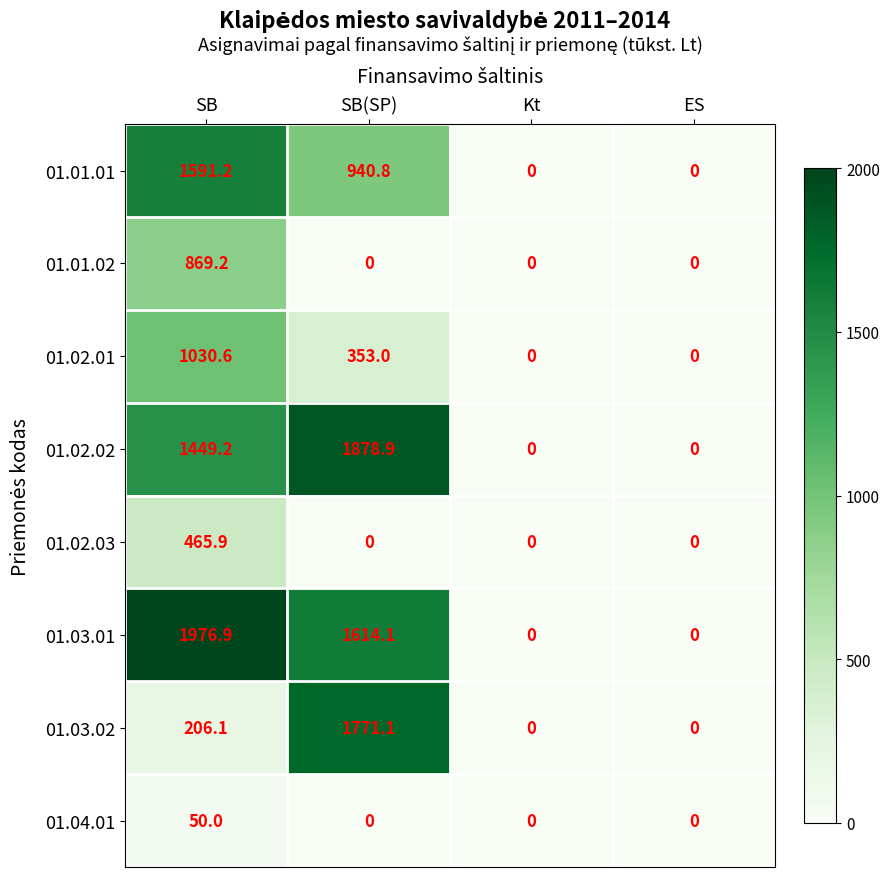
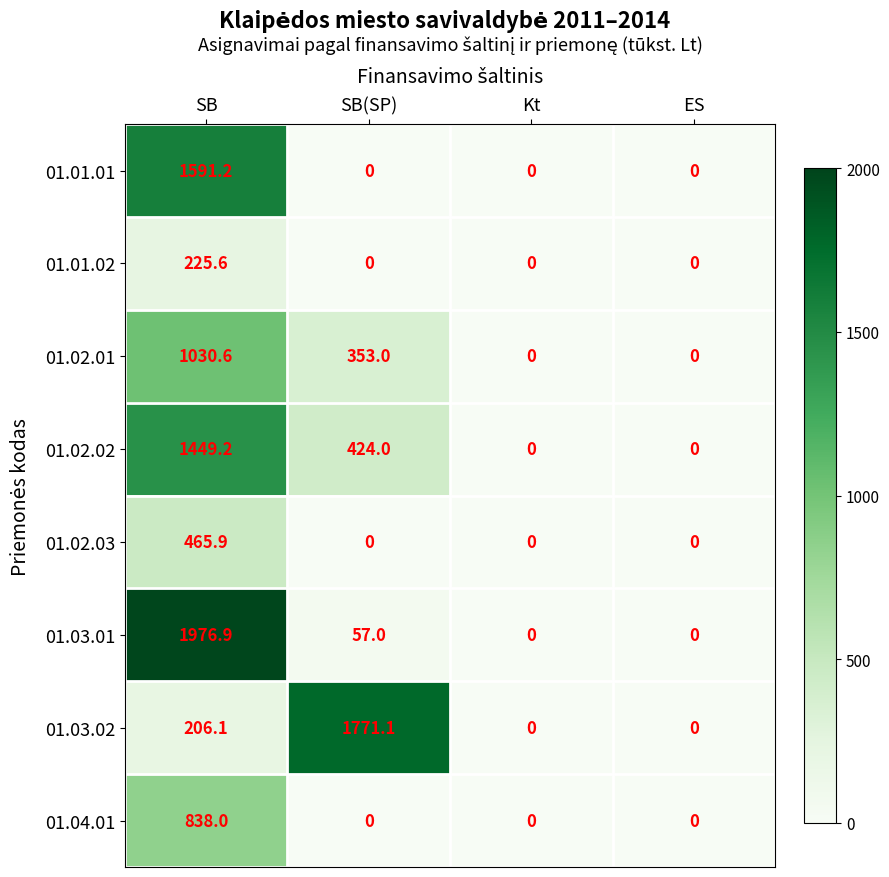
  {
    "01.01.01": {
      "SB": 1591.2,
-     "SB(SP)": 940.8,
+     "SB(SP)": 0,
      "Kt": 0,
      "ES": 0
    },
    "01.01.02": {
-     "SB": 869.2,
+     "SB": 225.6,
      "SB(SP)": 0,
      "Kt": 0,
      "ES": 0
    },
    "01.02.01": {
      "SB": 1030.6,
      "SB(SP)": 353.0,
      "Kt": 0,
      "ES": 0
    },
    "01.02.02": {
      "SB": 1449.2,
-     "SB(SP)": 1878.9,
+     "SB(SP)": 424.0,
      "Kt": 0,
      "ES": 0
    },
    "01.02.03": {
      "SB": 465.9,
      "SB(SP)": 0,
      "Kt": 0,
      "ES": 0
    },
    "01.03.01": {
      "SB": 1976.9,
-     "SB(SP)": 1614.1,
+     "SB(SP)": 57.0,
      "Kt": 0,
      "ES": 0
    },
    "01.03.02": {
      "SB": 206.1,
      "SB(SP)": 1771.1,
      "Kt": 0,
      "ES": 0
    },
    "01.04.01": {
-     "SB": 50.0,
+     "SB": 838.0,
      "SB(SP)": 0,
      "Kt": 0,
      "ES": 0
    }
  }
